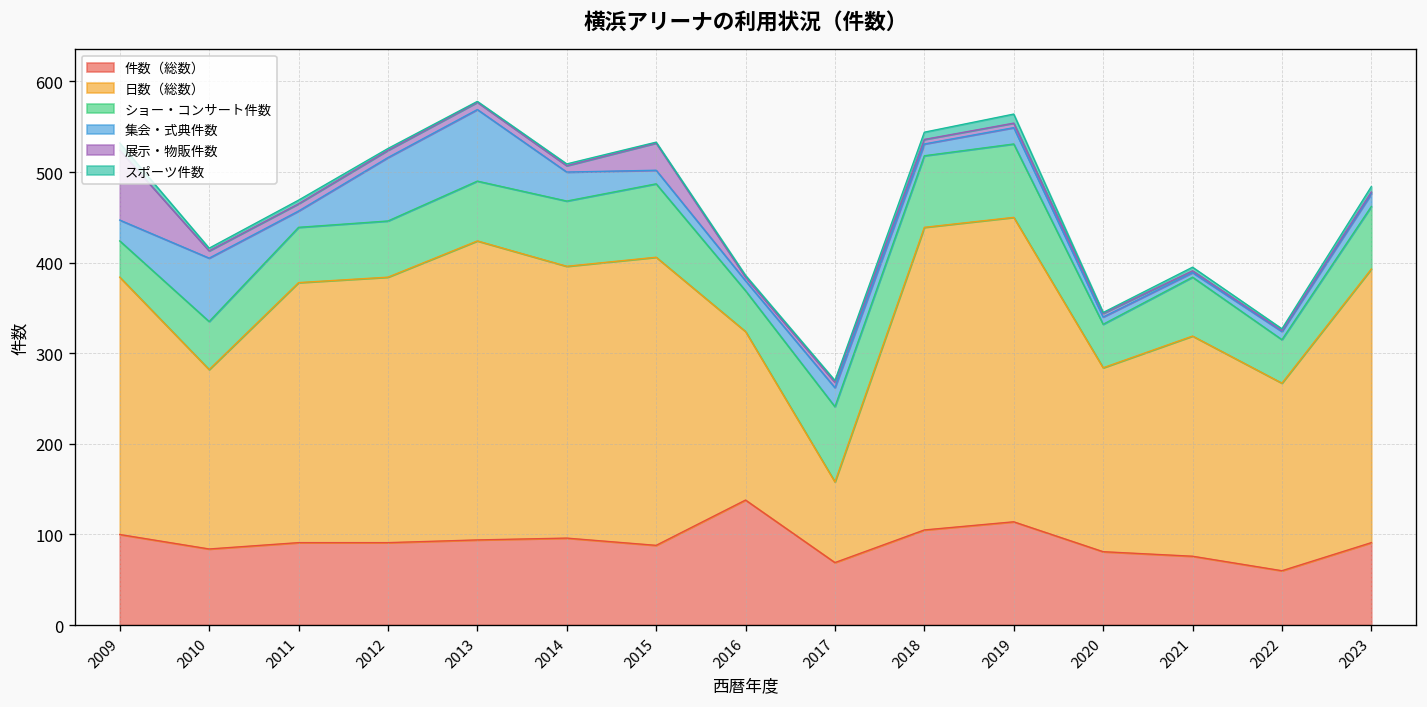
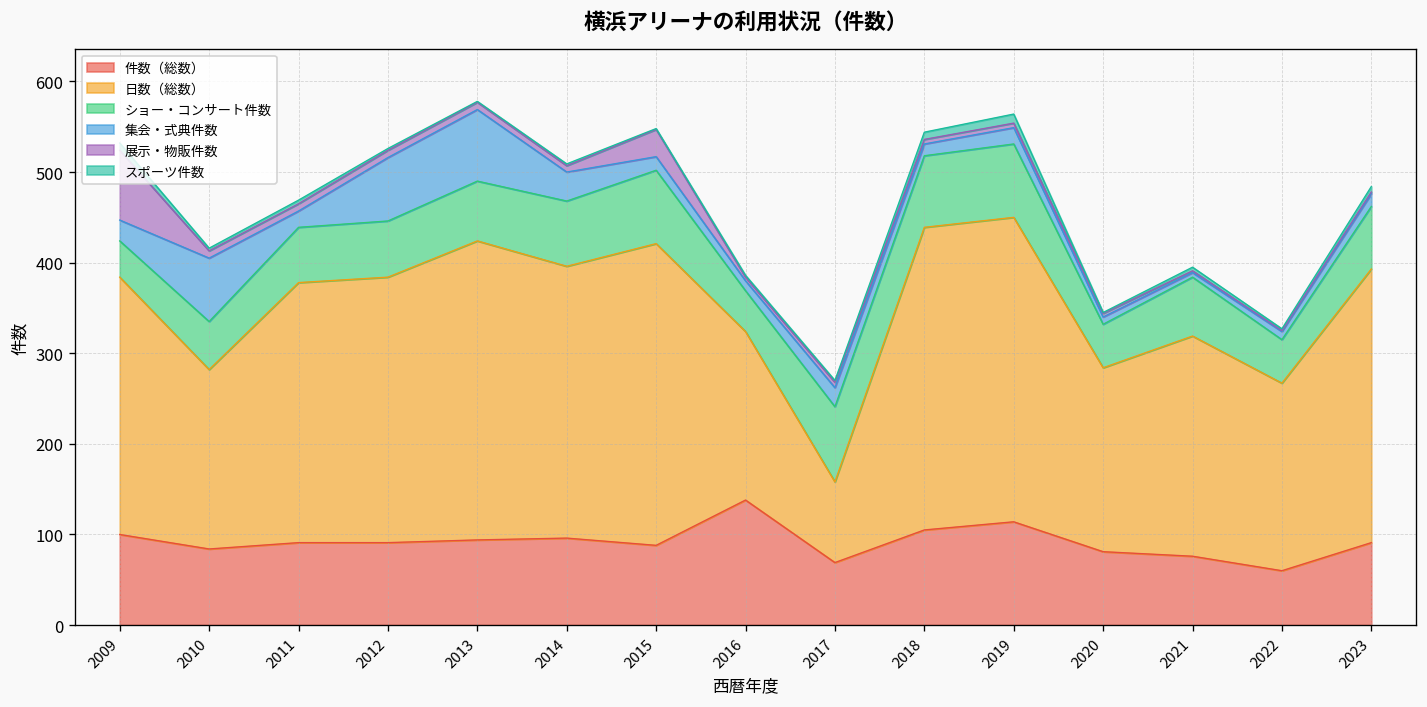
  {
    "件数（総数）": {
      "2009": 100,
      "2010": 80,
      "2011": 90,
      "2012": 90,
      "2013": 90,
      "2014": 100,
      "2015": 90,
      "2016": 140,
      "2017": 70,
      "2018": 110,
      "2019": 110,
      "2020": 80,
      "2021": 80,
      "2022": 60,
      "2023": 90
    },
    "日数（総数）": {
      "2009": 280,
      "2010": 200,
      "2011": 290,
      "2012": 290,
      "2013": 330,
      "2014": 300,
-     "2015": 320,
+     "2015": 330,
      "2016": 190,
      "2017": 90,
      "2018": 330,
      "2019": 340,
      "2020": 200,
      "2021": 240,
      "2022": 210,
      "2023": 300
    },
    "集会・式典件数": {
      "2009": 20,
      "2010": 70,
      "2011": 20,
      "2012": 70,
      "2013": 80,
      "2014": 30,
      "2015": 20,
      "2016": 10,
      "2017": 20,
      "2018": 10,
      "2019": 20,
      "2020": 10
    },
    "展示・物販件数": {
      "2011": 10,
      "2018": 10,
      "2019": 10
    }
  }
